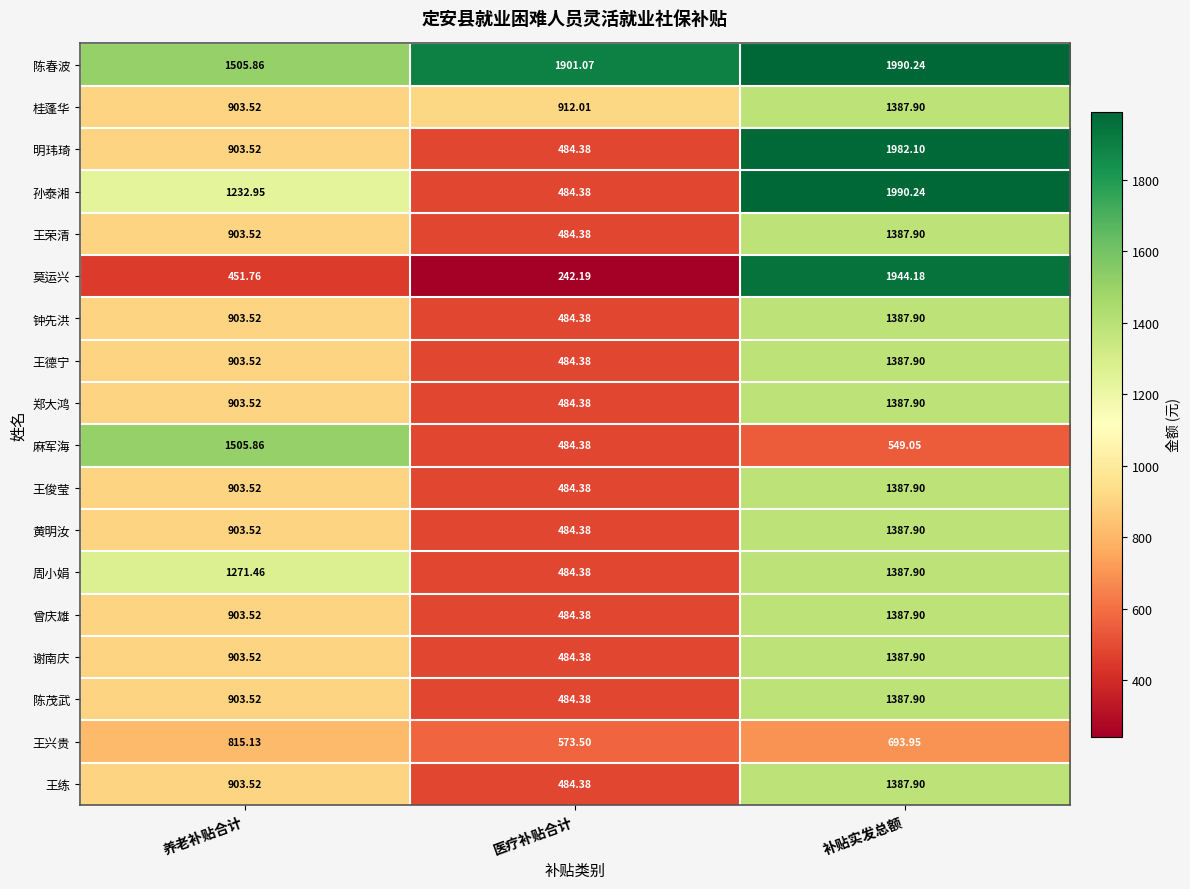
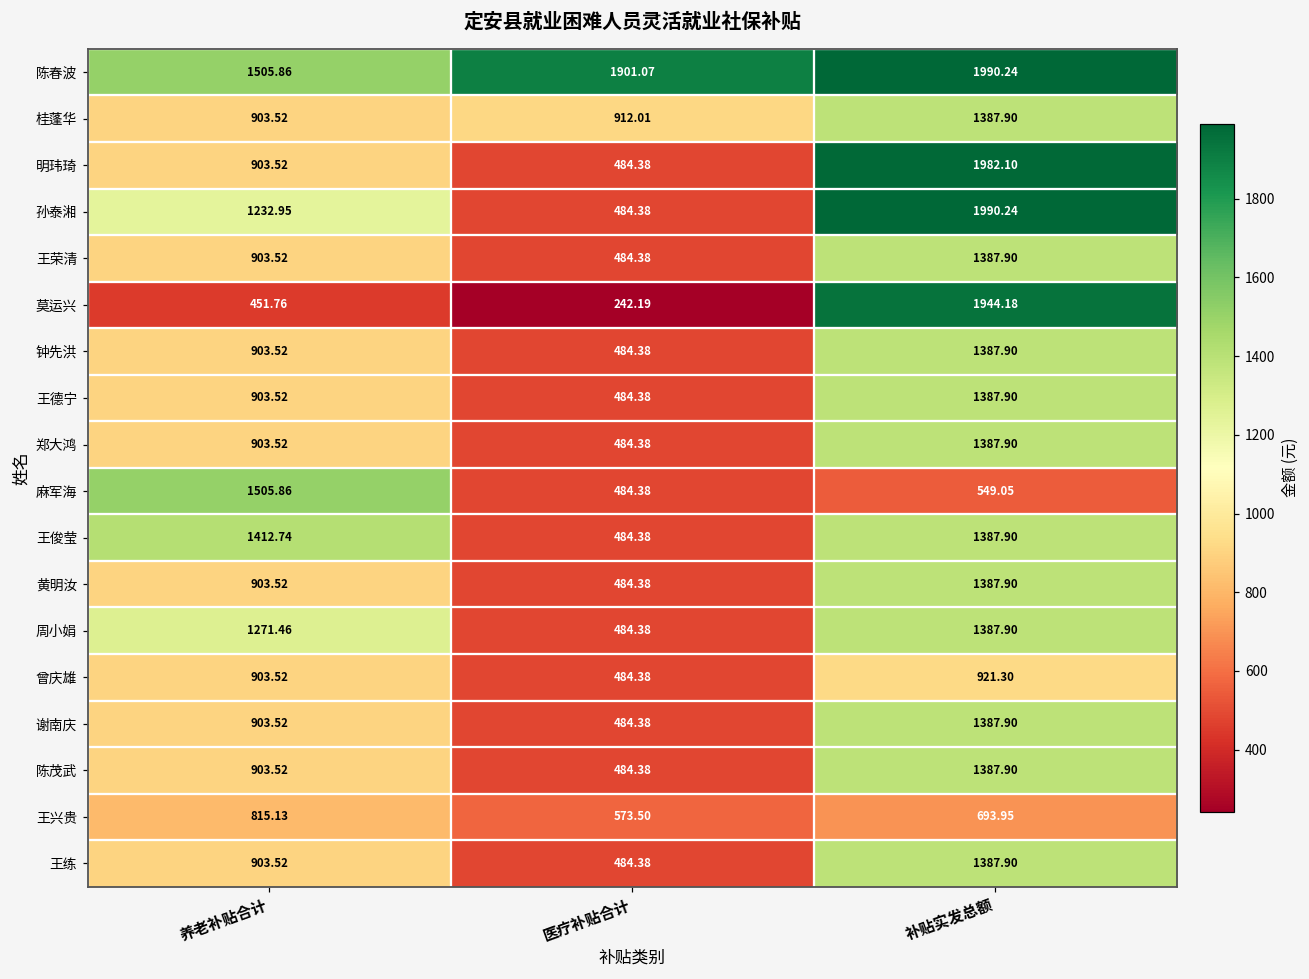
  {
    "陈春波": {
      "养老补贴合计": 1505.86,
      "医疗补贴合计": 1901.07,
      "补贴实发总额": 1990.24
    },
    "桂蓬华": {
      "养老补贴合计": 903.52,
      "医疗补贴合计": 912.01,
      "补贴实发总额": 1387.90
    },
    "明玮琦": {
      "养老补贴合计": 903.52,
      "医疗补贴合计": 484.38,
      "补贴实发总额": 1982.10
    },
    "孙泰湘": {
      "养老补贴合计": 1232.95,
      "医疗补贴合计": 484.38,
      "补贴实发总额": 1990.24
    },
    "王荣清": {
      "养老补贴合计": 903.52,
      "医疗补贴合计": 484.38,
      "补贴实发总额": 1387.90
    },
    "莫运兴": {
      "养老补贴合计": 451.76,
      "医疗补贴合计": 242.19,
      "补贴实发总额": 1944.18
    },
    "钟先洪": {
      "养老补贴合计": 903.52,
      "医疗补贴合计": 484.38,
      "补贴实发总额": 1387.90
    },
    "王德宁": {
      "养老补贴合计": 903.52,
      "医疗补贴合计": 484.38,
      "补贴实发总额": 1387.90
    },
    "郑大鸿": {
      "养老补贴合计": 903.52,
      "医疗补贴合计": 484.38,
      "补贴实发总额": 1387.90
    },
    "麻军海": {
      "养老补贴合计": 1505.86,
      "医疗补贴合计": 484.38,
      "补贴实发总额": 549.05
    },
    "王俊莹": {
-     "养老补贴合计": 903.52,
+     "养老补贴合计": 1412.74,
      "医疗补贴合计": 484.38,
      "补贴实发总额": 1387.90
    },
    "黄明汝": {
      "养老补贴合计": 903.52,
      "医疗补贴合计": 484.38,
      "补贴实发总额": 1387.90
    },
    "周小娟": {
      "养老补贴合计": 1271.46,
      "医疗补贴合计": 484.38,
      "补贴实发总额": 1387.90
    },
    "曾庆雄": {
      "养老补贴合计": 903.52,
      "医疗补贴合计": 484.38,
-     "补贴实发总额": 1387.90
+     "补贴实发总额": 921.30
    },
    "谢南庆": {
      "养老补贴合计": 903.52,
      "医疗补贴合计": 484.38,
      "补贴实发总额": 1387.90
    },
    "陈茂武": {
      "养老补贴合计": 903.52,
      "医疗补贴合计": 484.38,
      "补贴实发总额": 1387.90
    },
    "王兴贵": {
      "养老补贴合计": 815.13,
      "医疗补贴合计": 573.50,
      "补贴实发总额": 693.95
    },
    "王练": {
      "养老补贴合计": 903.52,
      "医疗补贴合计": 484.38,
      "补贴实发总额": 1387.90
    }
  }
